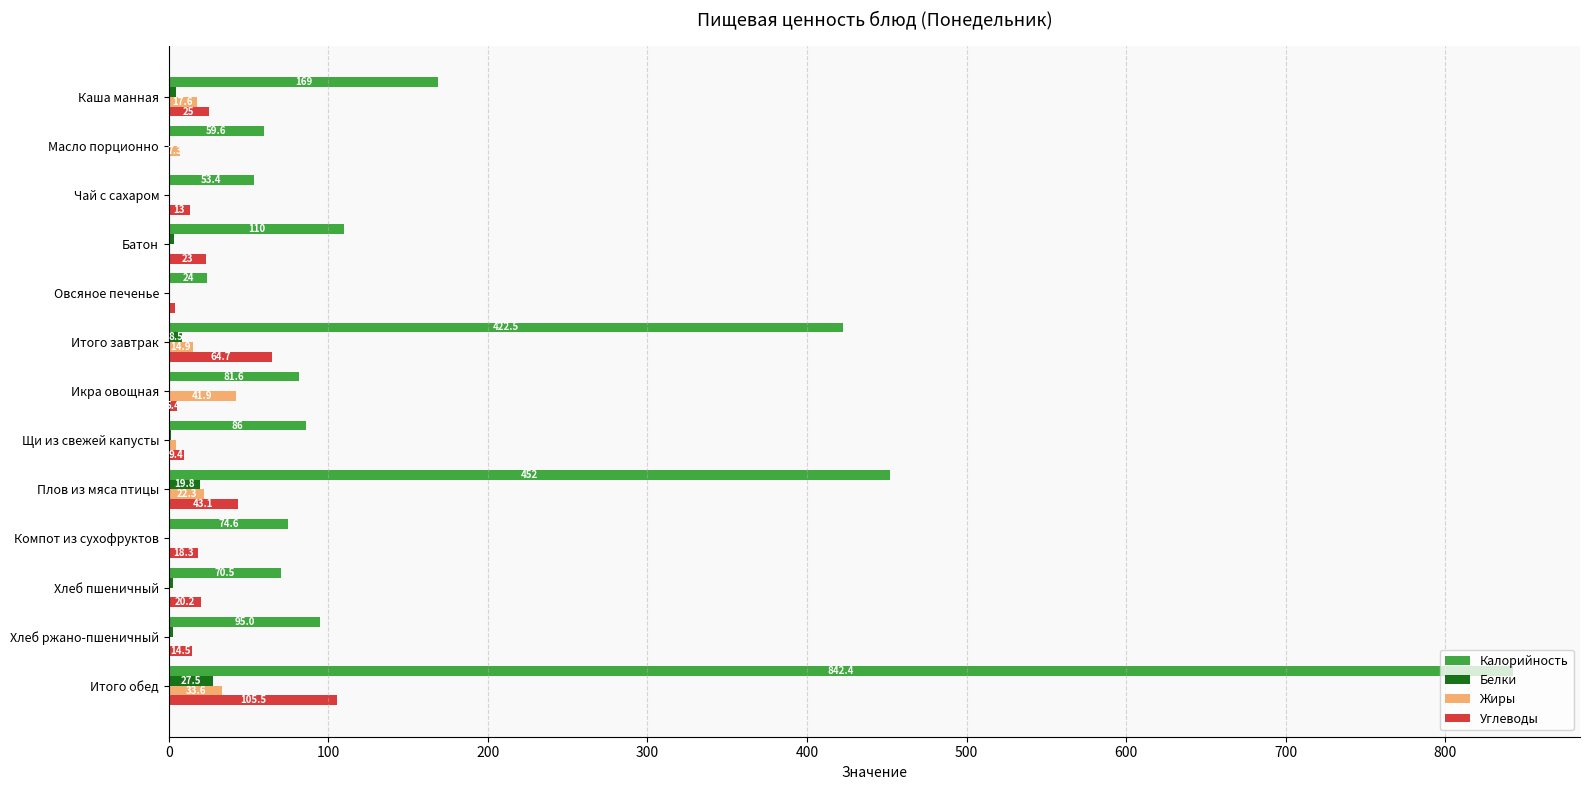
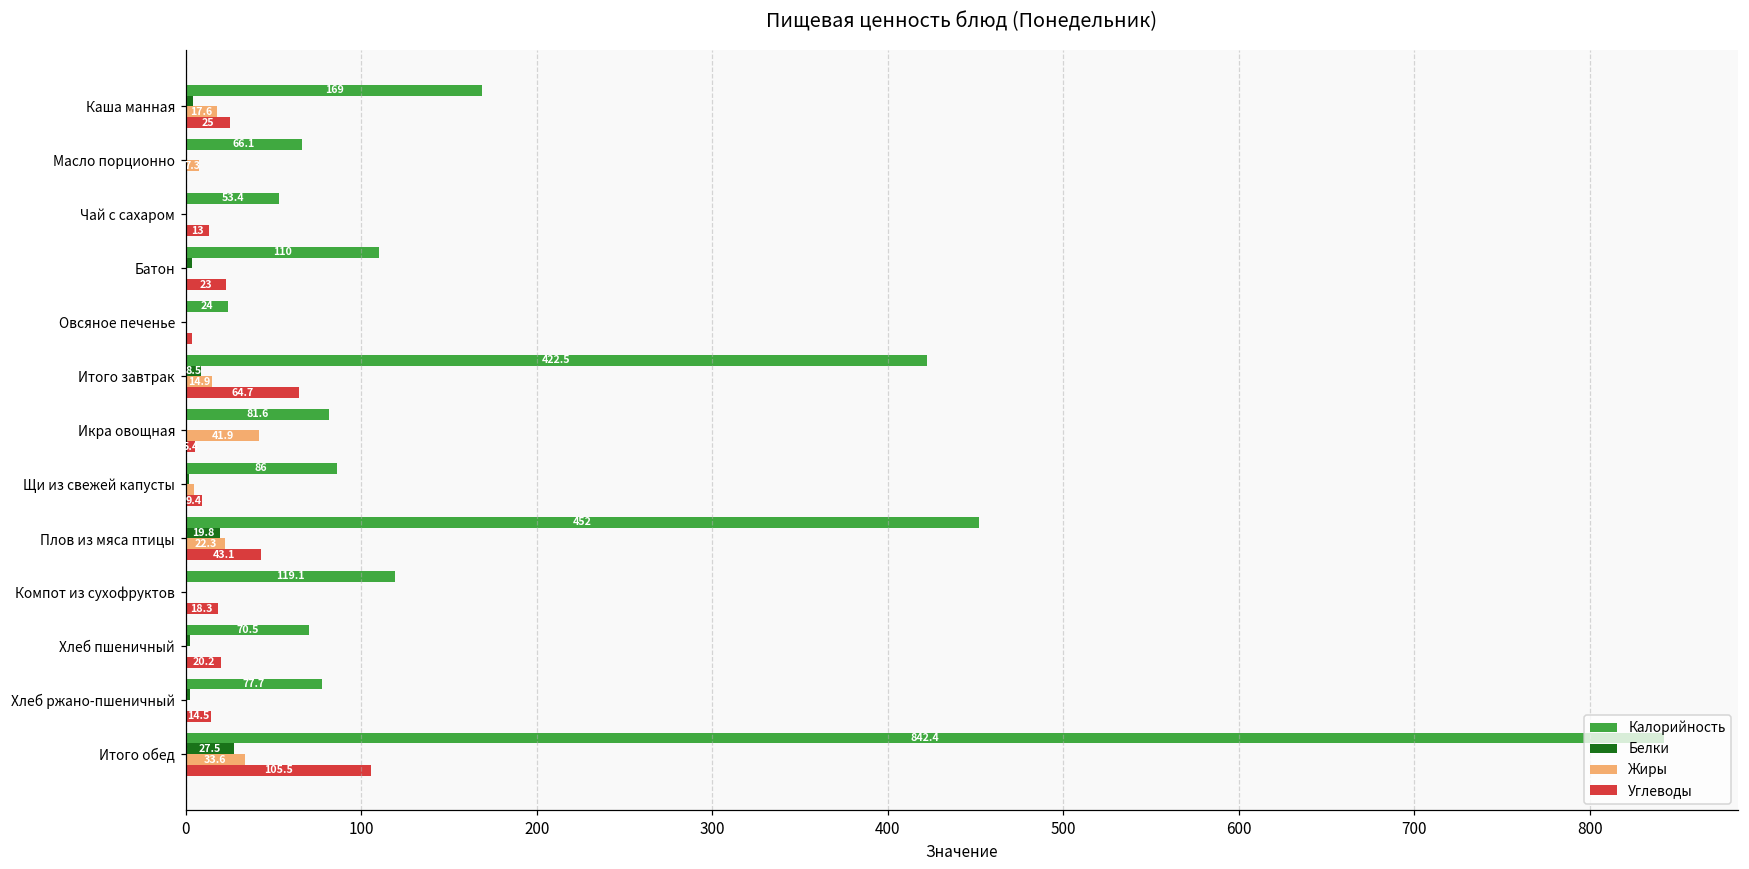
  {
    "Калорийность": {
      "Каша манная": 169,
-     "Масло порционно": 59.6,
+     "Масло порционно": 66.1,
      "Чай с сахаром": 53.4,
      "Батон": 110,
      "Овсяное печенье": 24,
      "Итого завтрак": 422.5,
      "Икра овощная": 81.6,
      "Щи из свежей капусты": 86,
      "Плов из мяса птицы": 452,
-     "Компот из сухофруктов": 74.6,
+     "Компот из сухофруктов": 119.1,
      "Хлеб пшеничный": 70.5,
-     "Хлеб ржано-пшеничный": 95.0
+     "Хлеб ржано-пшеничный": 77.7
    },
    "Белки": {
      "Итого завтрак": 8.5,
      "Плов из мяса птицы": 19.8,
      "Итого обед": 27.5
    },
    "Жиры": {
      "Каша манная": 17.6,
      "Масло порционно": 7.3,
      "Итого завтрак": 14.9,
      "Икра овощная": 41.9,
      "Плов из мяса птицы": 22.3,
      "Итого обед": 33.6
    },
    "Углеводы": {
      "Каша манная": 25,
      "Чай с сахаром": 13,
      "Батон": 23,
      "Итого завтрак": 64.7,
      "Щи из свежей капусты": 9.4,
      "Плов из мяса птицы": 43.1,
      "Компот из сухофруктов": 18.3,
      "Хлеб пшеничный": 20.2,
      "Хлеб ржано-пшеничный": 14.5,
      "Итого обед": 105.5
    }
  }
